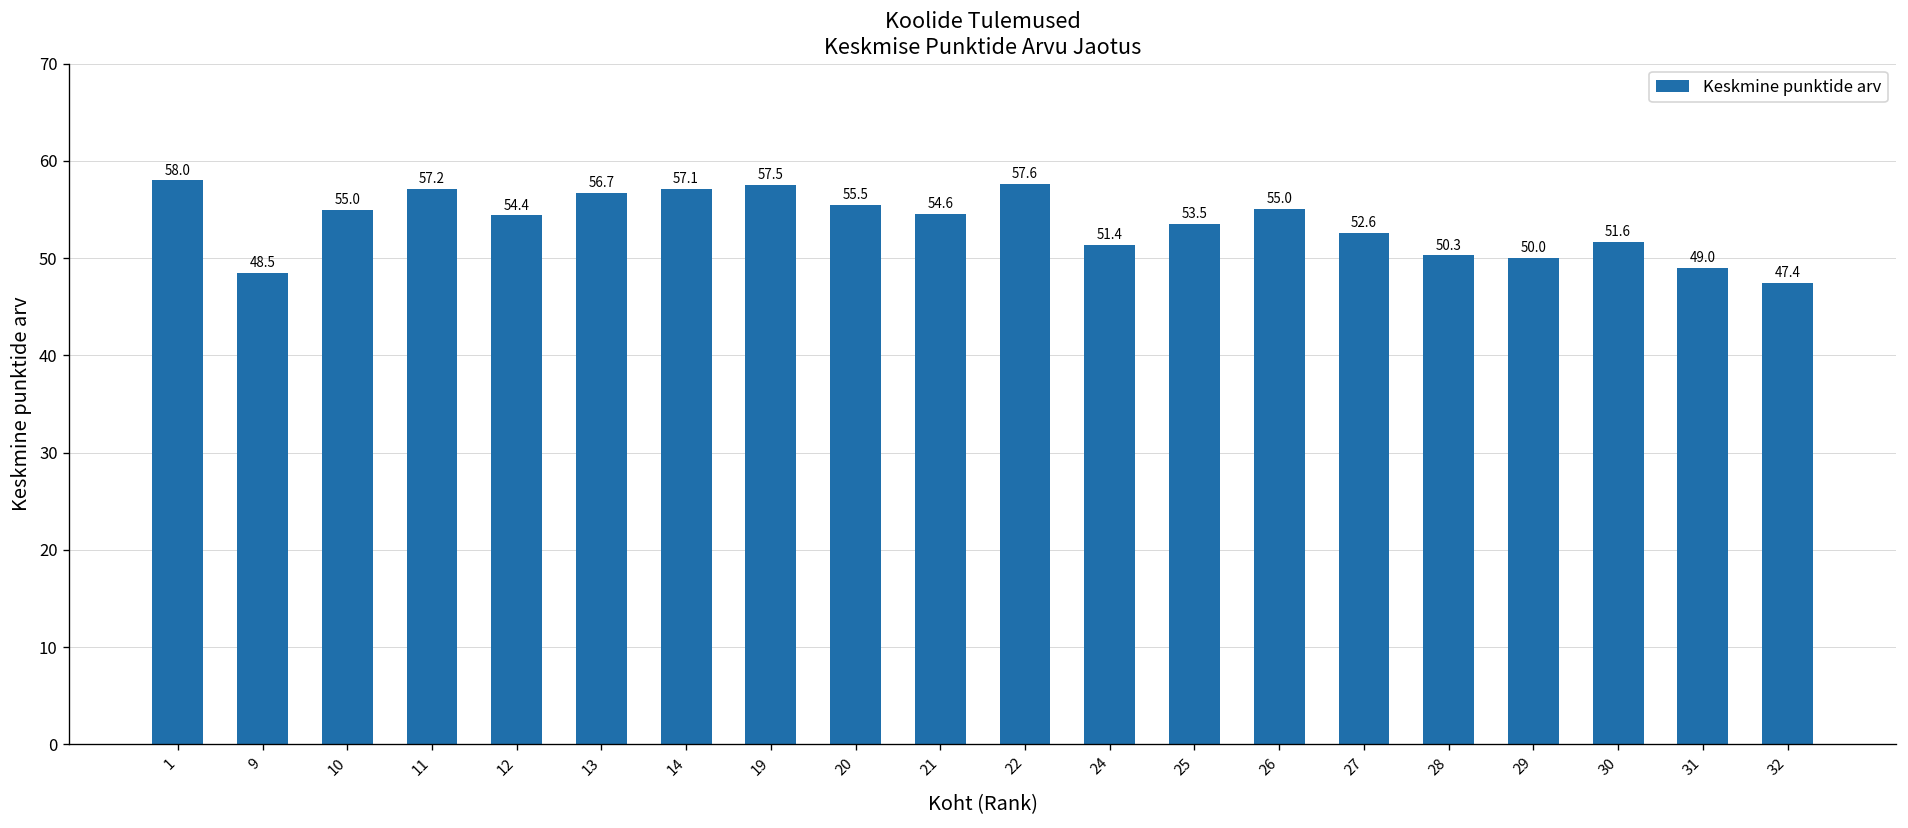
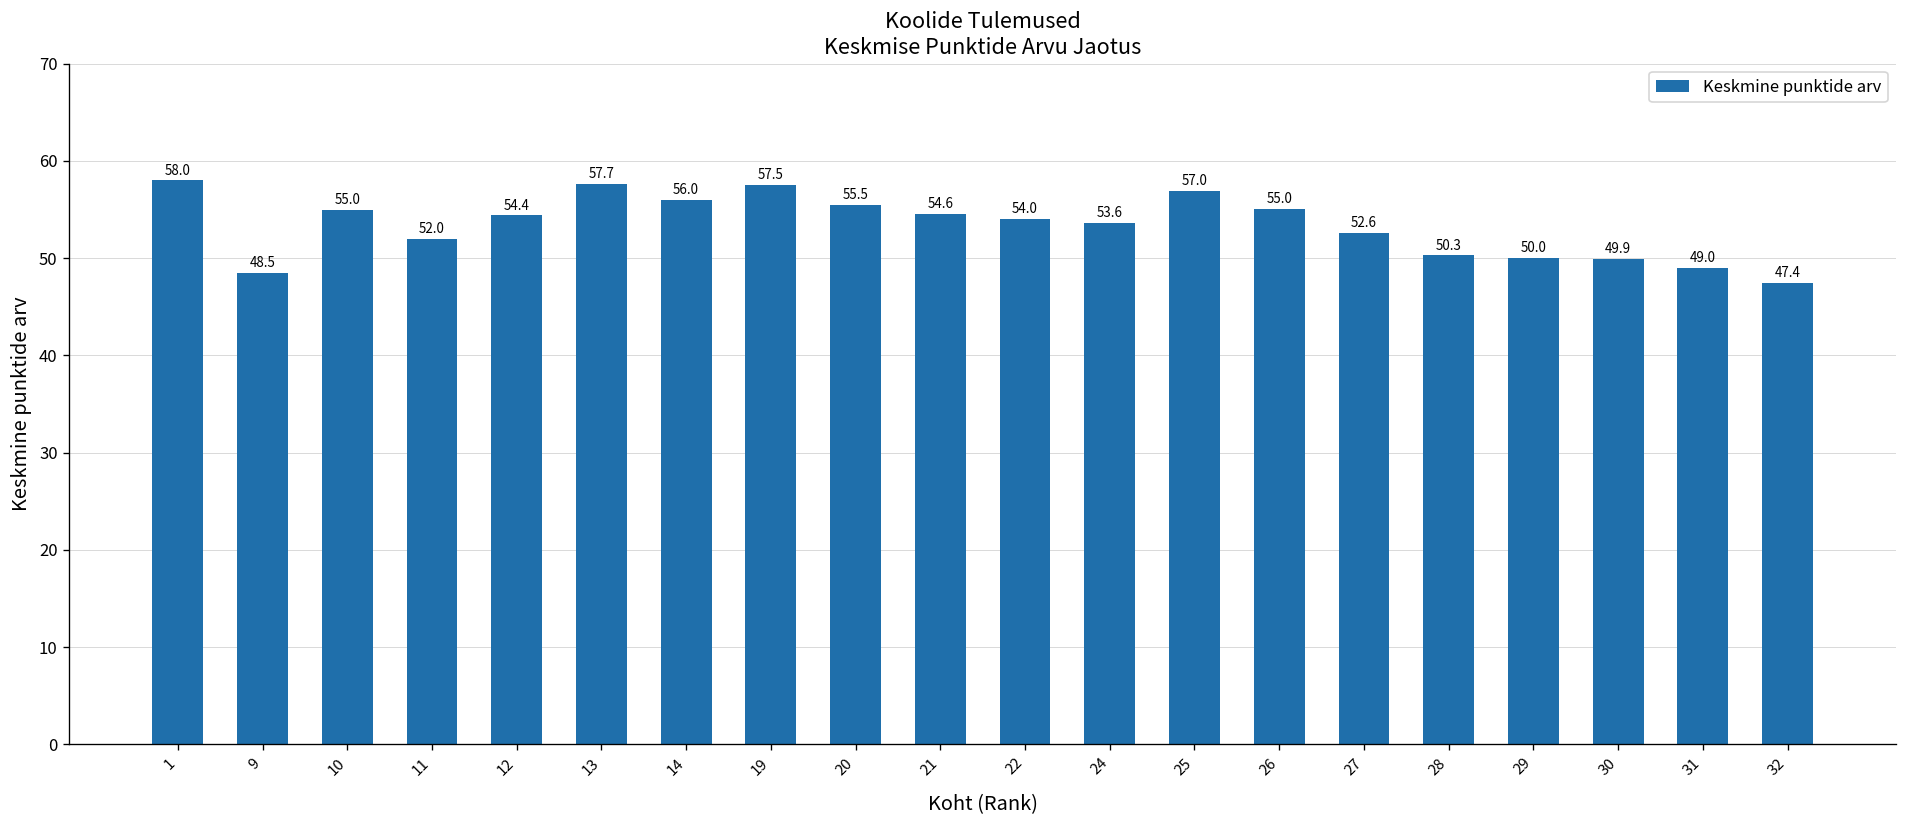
  {
    "1": 58.0,
    "9": 48.5,
    "10": 55.0,
-   "11": 57.2,
+   "11": 52.0,
    "12": 54.4,
-   "13": 56.7,
-   "14": 57.1,
+   "13": 57.7,
+   "14": 56.0,
    "19": 57.5,
    "20": 55.5,
    "21": 54.6,
-   "22": 57.6,
-   "24": 51.4,
-   "25": 53.5,
+   "22": 54.0,
+   "24": 53.6,
+   "25": 57.0,
    "26": 55.0,
    "27": 52.6,
    "28": 50.3,
    "29": 50.0,
-   "30": 51.6,
+   "30": 49.9,
    "31": 49.0,
    "32": 47.4
  }
